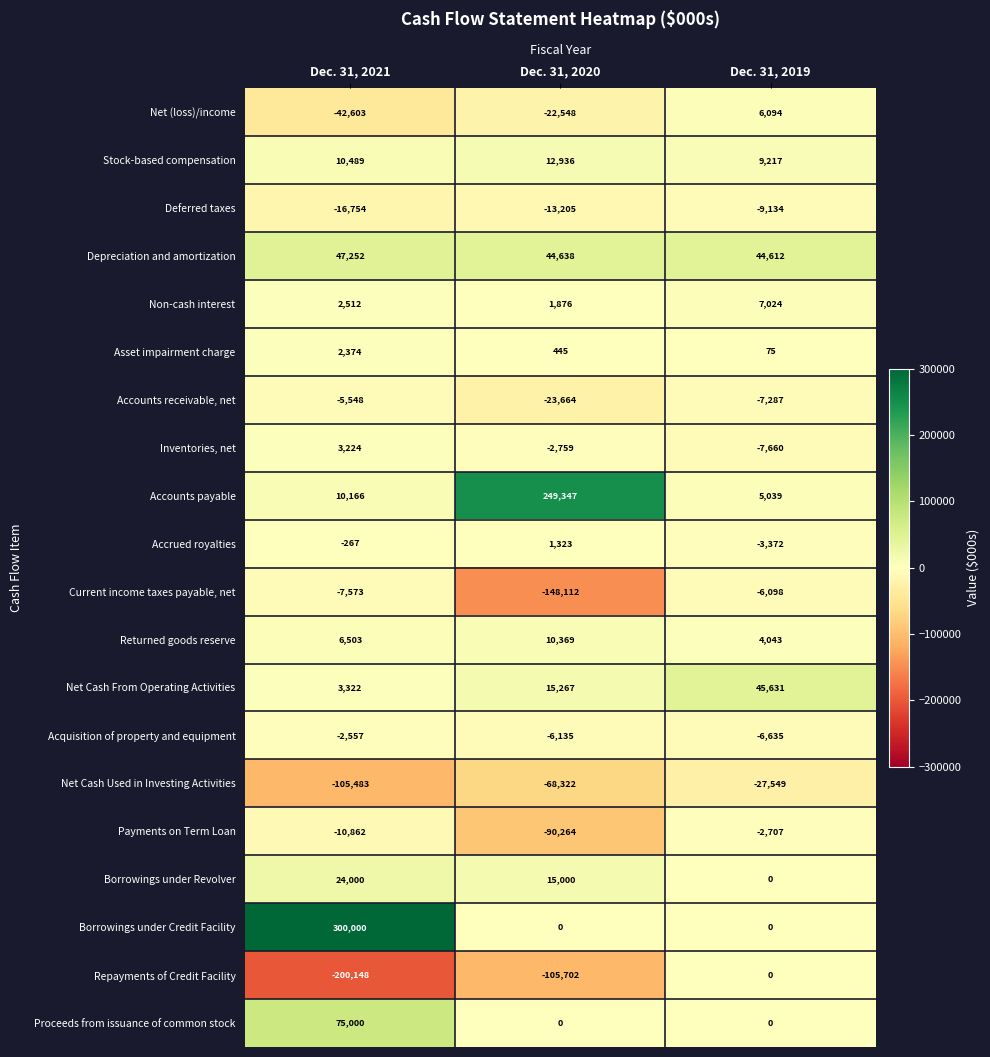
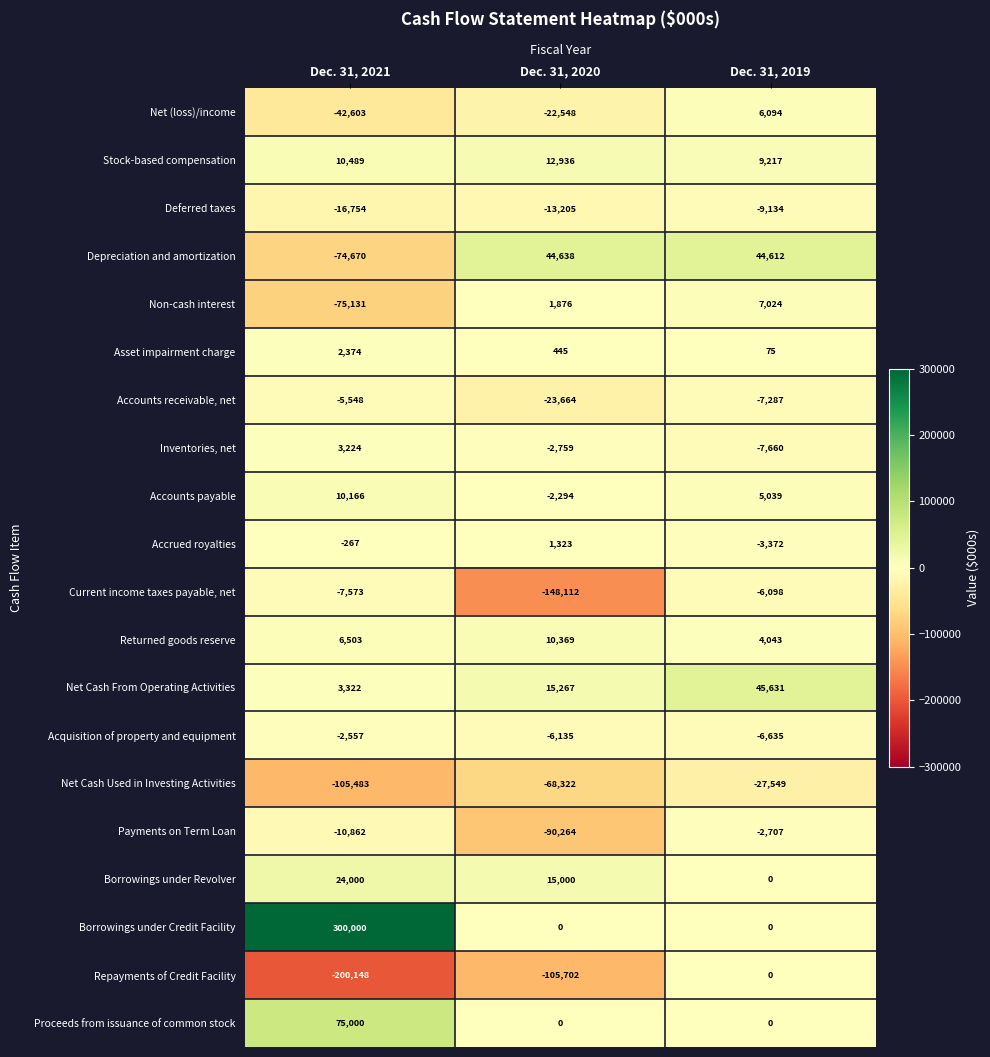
  {
    "Net (loss)/income": {
      "Dec. 31, 2021": "-42,603",
      "Dec. 31, 2020": "-22,548",
      "Dec. 31, 2019": "6,094"
    },
    "Stock-based compensation": {
      "Dec. 31, 2021": "10,489",
      "Dec. 31, 2020": "12,936",
      "Dec. 31, 2019": "9,217"
    },
    "Deferred taxes": {
      "Dec. 31, 2021": "-16,754",
      "Dec. 31, 2020": "-13,205",
      "Dec. 31, 2019": "-9,134"
    },
    "Depreciation and amortization": {
-     "Dec. 31, 2021": "47,252",
+     "Dec. 31, 2021": "-74,670",
      "Dec. 31, 2020": "44,638",
      "Dec. 31, 2019": "44,612"
    },
    "Non-cash interest": {
-     "Dec. 31, 2021": "2,512",
+     "Dec. 31, 2021": "-75,131",
      "Dec. 31, 2020": "1,876",
      "Dec. 31, 2019": "7,024"
    },
    "Asset impairment charge": {
      "Dec. 31, 2021": "2,374",
      "Dec. 31, 2020": "445",
      "Dec. 31, 2019": "75"
    },
    "Accounts receivable, net": {
      "Dec. 31, 2021": "-5,548",
      "Dec. 31, 2020": "-23,664",
      "Dec. 31, 2019": "-7,287"
    },
    "Inventories, net": {
      "Dec. 31, 2021": "3,224",
      "Dec. 31, 2020": "-2,759",
      "Dec. 31, 2019": "-7,660"
    },
    "Accounts payable": {
      "Dec. 31, 2021": "10,166",
-     "Dec. 31, 2020": "249,347",
+     "Dec. 31, 2020": "-2,294",
      "Dec. 31, 2019": "5,039"
    },
    "Accrued royalties": {
      "Dec. 31, 2021": "-267",
      "Dec. 31, 2020": "1,323",
      "Dec. 31, 2019": "-3,372"
    },
    "Current income taxes payable, net": {
      "Dec. 31, 2021": "-7,573",
      "Dec. 31, 2020": "-148,112",
      "Dec. 31, 2019": "-6,098"
    },
    "Returned goods reserve": {
      "Dec. 31, 2021": "6,503",
      "Dec. 31, 2020": "10,369",
      "Dec. 31, 2019": "4,043"
    },
    "Net Cash From Operating Activities": {
      "Dec. 31, 2021": "3,322",
      "Dec. 31, 2020": "15,267",
      "Dec. 31, 2019": "45,631"
    },
    "Acquisition of property and equipment": {
      "Dec. 31, 2021": "-2,557",
      "Dec. 31, 2020": "-6,135",
      "Dec. 31, 2019": "-6,635"
    },
    "Net Cash Used in Investing Activities": {
      "Dec. 31, 2021": "-105,483",
      "Dec. 31, 2020": "-68,322",
      "Dec. 31, 2019": "-27,549"
    },
    "Payments on Term Loan": {
      "Dec. 31, 2021": "-10,862",
      "Dec. 31, 2020": "-90,264",
      "Dec. 31, 2019": "-2,707"
    },
    "Borrowings under Revolver": {
      "Dec. 31, 2021": "24,000",
      "Dec. 31, 2020": "15,000",
      "Dec. 31, 2019": "0"
    },
    "Borrowings under Credit Facility": {
      "Dec. 31, 2021": "300,000",
      "Dec. 31, 2020": "0",
      "Dec. 31, 2019": "0"
    },
    "Repayments of Credit Facility": {
      "Dec. 31, 2021": "-200,148",
      "Dec. 31, 2020": "-105,702",
      "Dec. 31, 2019": "0"
    },
    "Proceeds from issuance of common stock": {
      "Dec. 31, 2021": "75,000",
      "Dec. 31, 2020": "0",
      "Dec. 31, 2019": "0"
    }
  }
